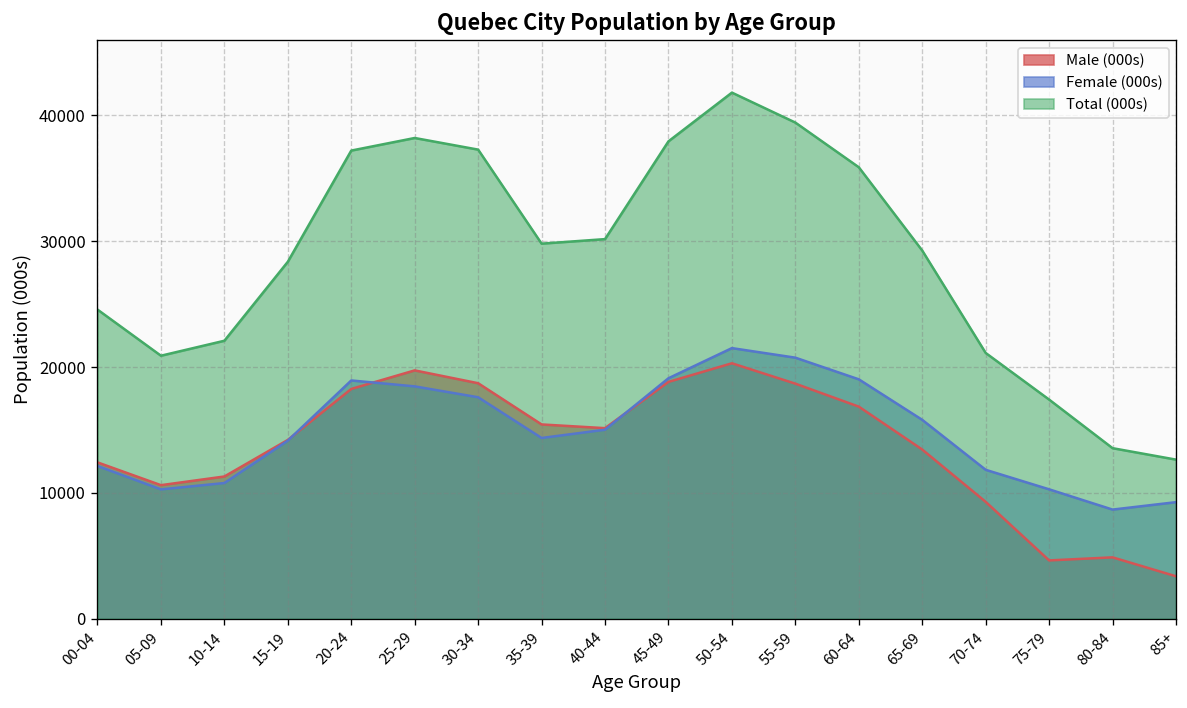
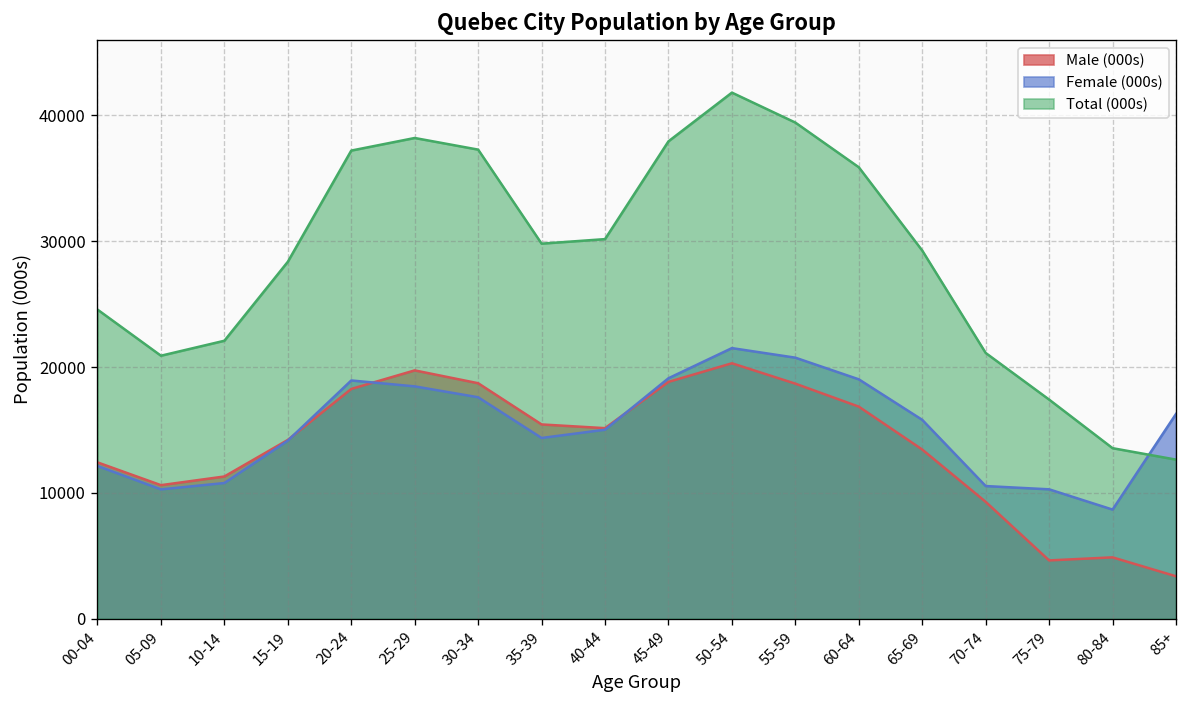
  {
    "Male (000s)": {
      "00-04": 12400,
      "05-09": 10600,
      "10-14": 11300,
      "20-24": 18300,
      "25-29": 19700,
      "30-34": 18700,
      "35-39": 15400,
      "45-49": 18800,
      "50-54": 20300,
      "55-59": 18700,
      "60-64": 16900,
      "65-69": 13400,
      "70-74": 9300,
      "75-79": 4600,
      "80-84": 4900,
      "85+": 3400
    },
    "Female (000s)": {
      "00-04": 12100,
      "05-09": 10300,
      "10-14": 10800,
      "20-24": 18900,
      "25-29": 18500,
      "30-34": 17600,
      "35-39": 14400,
      "45-49": 19100,
      "50-54": 21500,
      "55-59": 20700,
      "60-64": 19000,
      "65-69": 15800,
-     "70-74": 11800,
+     "70-74": 10500,
      "75-79": 10300,
      "80-84": 8700,
-     "85+": 9300
+     "85+": 16300
    },
    "Total (000s)": {
      "00-04": 24600,
      "05-09": 20900,
      "10-14": 22100,
      "15-19": 28400,
      "20-24": 37200,
      "25-29": 38200,
      "30-34": 37300,
      "35-39": 29800,
      "40-44": 30200,
      "45-49": 37900,
      "50-54": 41800,
      "55-59": 39400,
      "60-64": 35900,
      "65-69": 29300,
      "70-74": 21100,
      "75-79": 17400,
      "80-84": 13600,
      "85+": 12600
    }
  }
